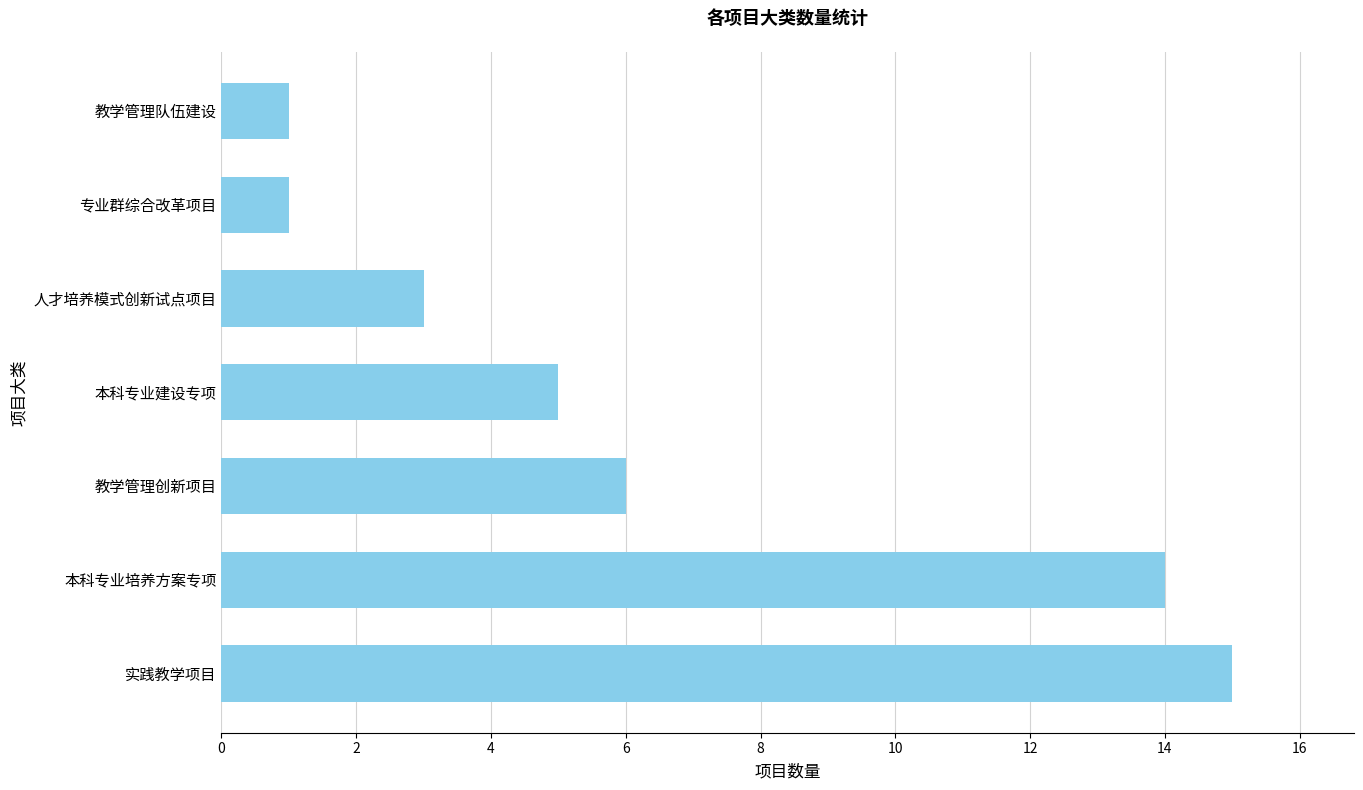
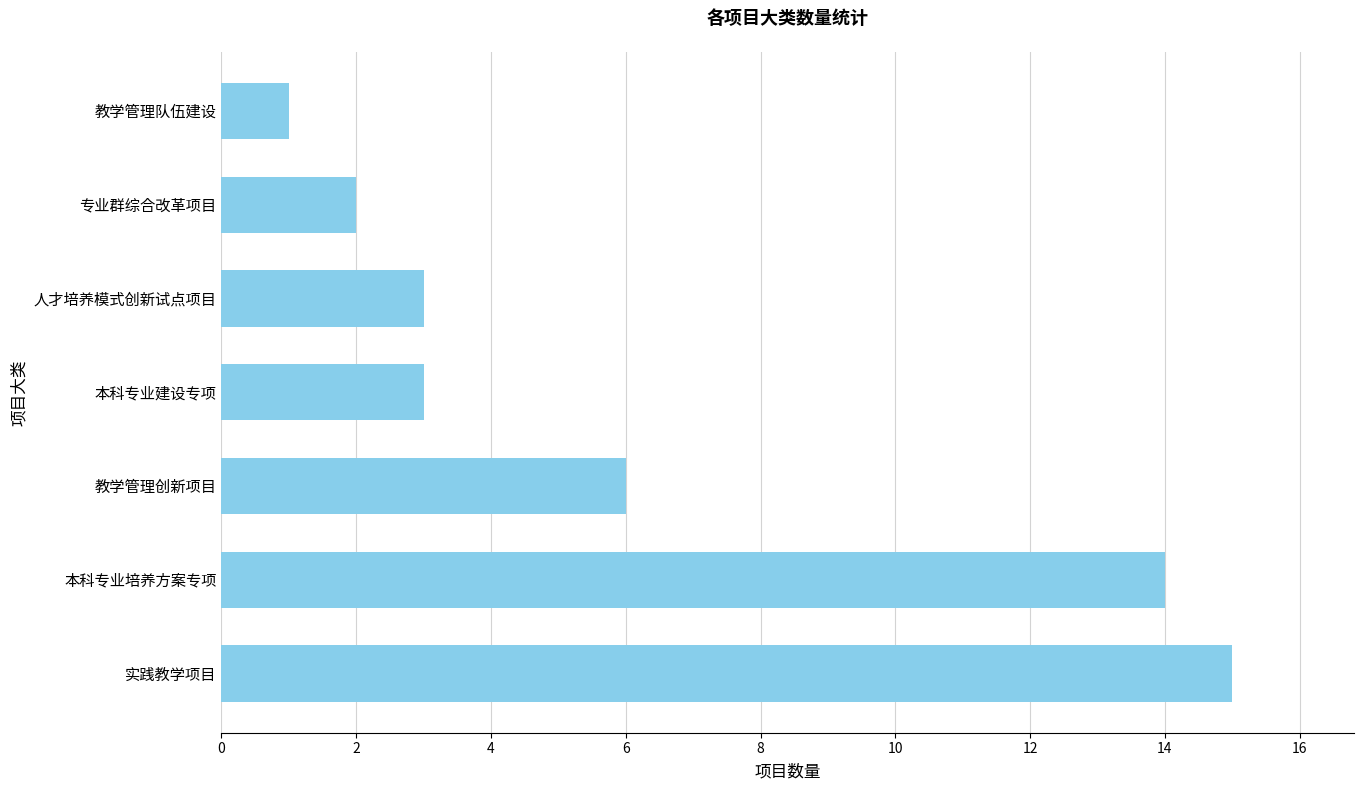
  {
    "教学管理队伍建设": 1,
-   "专业群综合改革项目": 1,
+   "专业群综合改革项目": 2,
    "人才培养模式创新试点项目": 3,
-   "本科专业建设专项": 5,
+   "本科专业建设专项": 3,
    "教学管理创新项目": 6,
    "本科专业培养方案专项": 14,
    "实践教学项目": 15
  }
